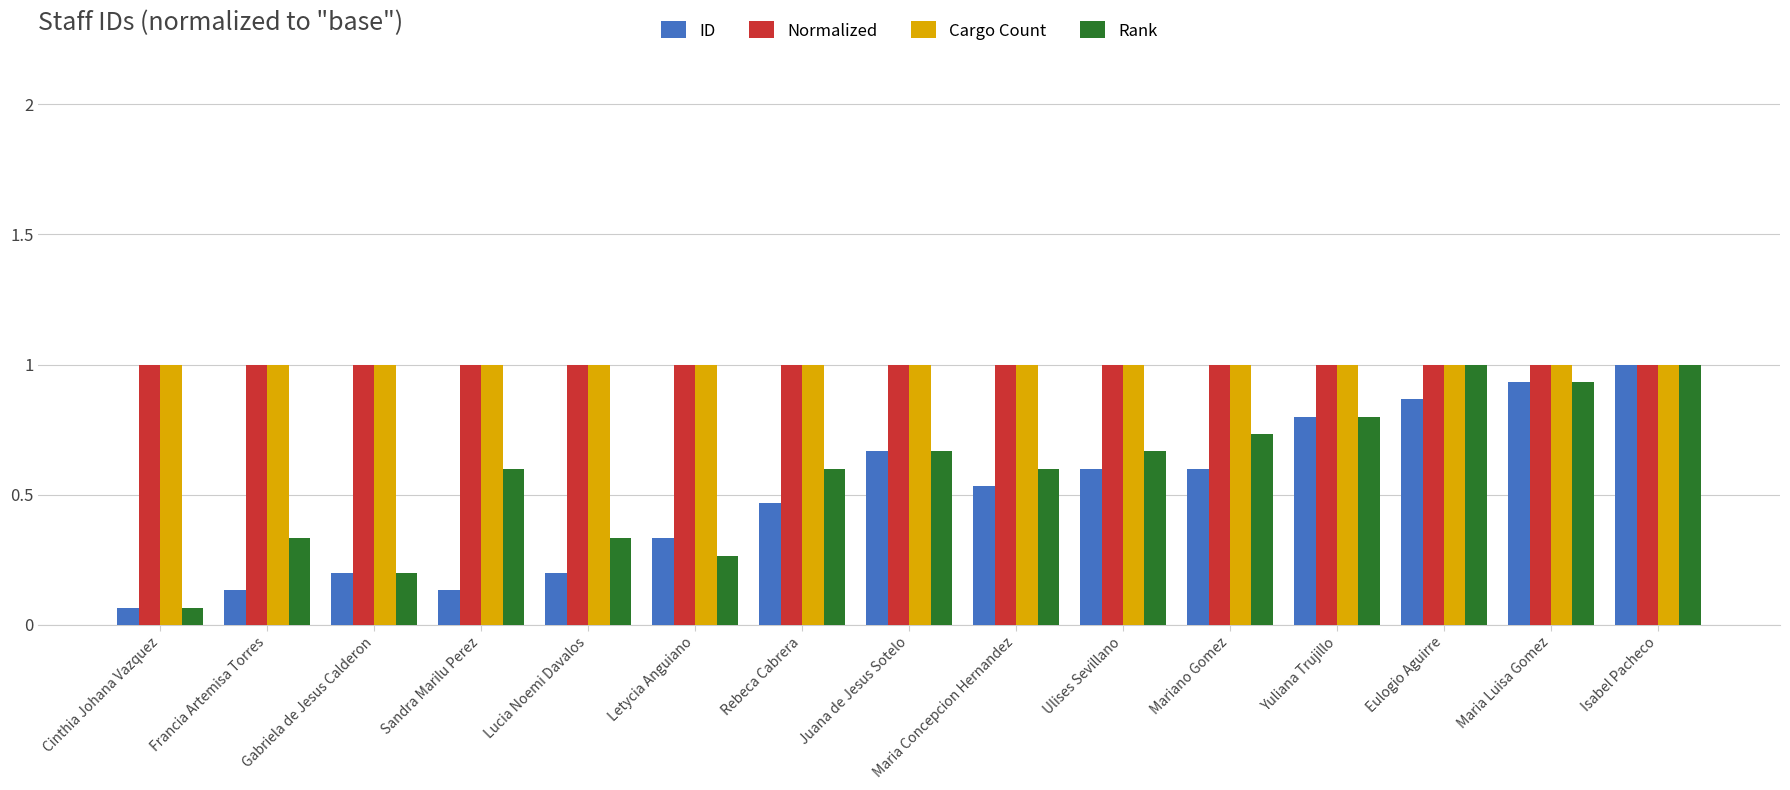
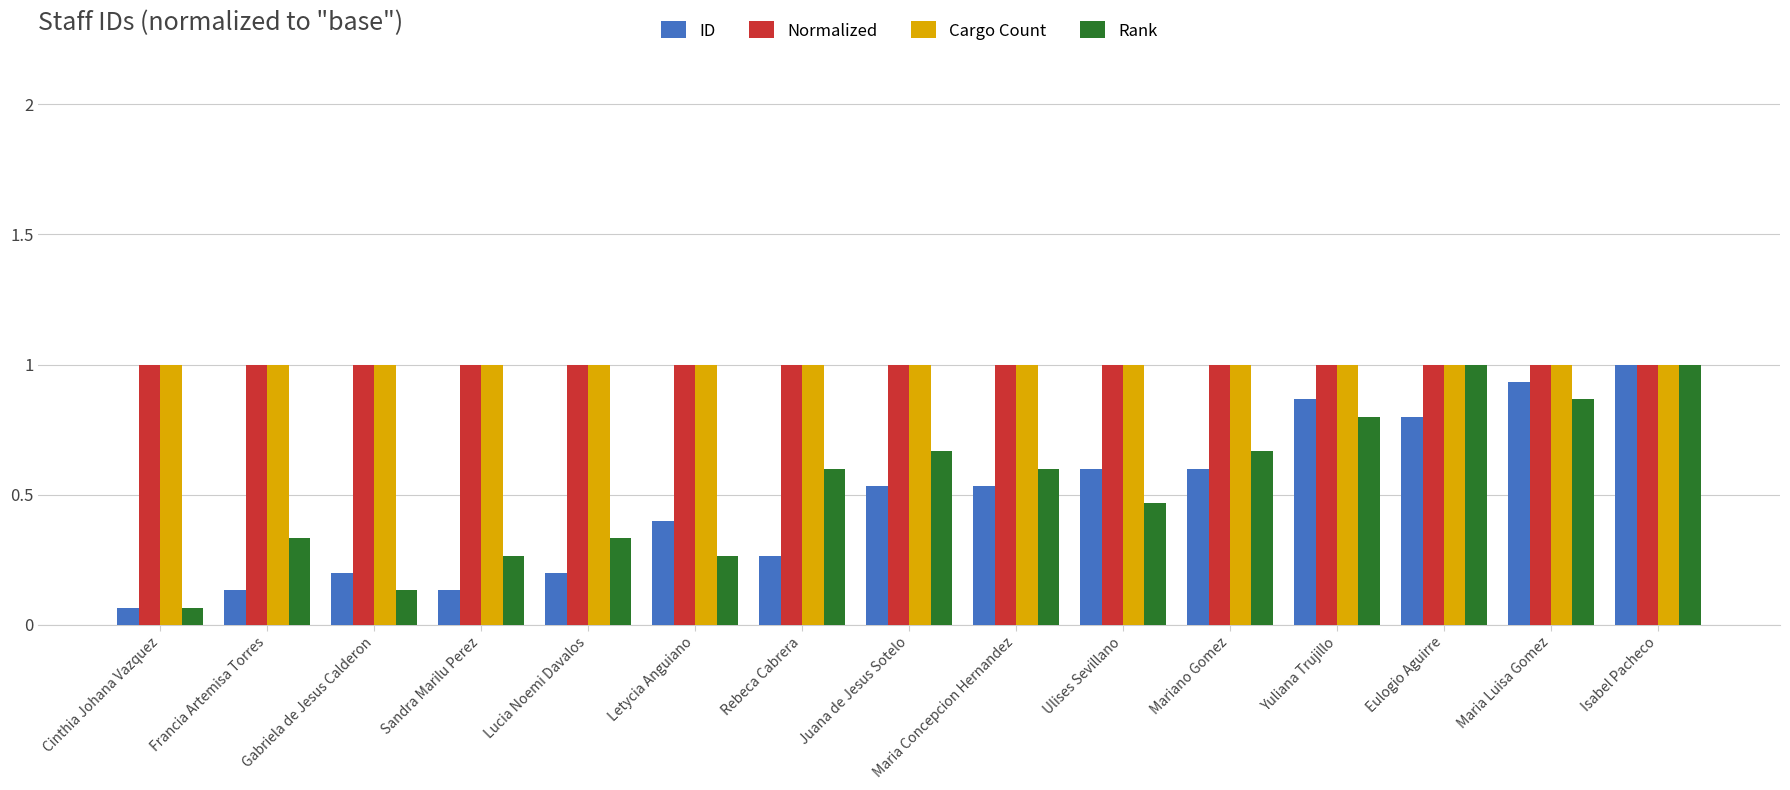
  {
    "ID": {
      "Cinthia Johana Vazquez": 0.07,
      "Francia Artemisa Torres": 0.13,
      "Gabriela de Jesus Calderon": 0.20,
      "Sandra Marilu Perez": 0.13,
      "Lucia Noemi Davalos": 0.20,
-     "Letycia Anguiano": 0.33,
-     "Rebeca Cabrera": 0.47,
-     "Juana de Jesus Sotelo": 0.67,
+     "Letycia Anguiano": 0.40,
+     "Rebeca Cabrera": 0.27,
+     "Juana de Jesus Sotelo": 0.53,
      "Maria Concepcion Hernandez": 0.53,
      "Ulises Sevillano": 0.60,
      "Mariano Gomez": 0.60,
-     "Yuliana Trujillo": 0.80,
-     "Eulogio Aguirre": 0.87,
+     "Yuliana Trujillo": 0.87,
+     "Eulogio Aguirre": 0.80,
      "Maria Luisa Gomez": 0.93,
      "Isabel Pacheco": 1.00
    },
    "Normalized": {
      "Cinthia Johana Vazquez": 1.00,
      "Francia Artemisa Torres": 1.00,
      "Gabriela de Jesus Calderon": 1.00,
      "Sandra Marilu Perez": 1.00,
      "Lucia Noemi Davalos": 1.00,
      "Letycia Anguiano": 1.00,
      "Rebeca Cabrera": 1.00,
      "Juana de Jesus Sotelo": 1.00,
      "Maria Concepcion Hernandez": 1.00,
      "Ulises Sevillano": 1.00,
      "Mariano Gomez": 1.00,
      "Yuliana Trujillo": 1.00,
      "Eulogio Aguirre": 1.00,
      "Maria Luisa Gomez": 1.00,
      "Isabel Pacheco": 1.00
    },
    "Cargo Count": {
      "Cinthia Johana Vazquez": 1.00,
      "Francia Artemisa Torres": 1.00,
      "Gabriela de Jesus Calderon": 1.00,
      "Sandra Marilu Perez": 1.00,
      "Lucia Noemi Davalos": 1.00,
      "Letycia Anguiano": 1.00,
      "Rebeca Cabrera": 1.00,
      "Juana de Jesus Sotelo": 1.00,
      "Maria Concepcion Hernandez": 1.00,
      "Ulises Sevillano": 1.00,
      "Mariano Gomez": 1.00,
      "Yuliana Trujillo": 1.00,
      "Eulogio Aguirre": 1.00,
      "Maria Luisa Gomez": 1.00,
      "Isabel Pacheco": 1.00
    },
    "Rank": {
      "Cinthia Johana Vazquez": 0.07,
      "Francia Artemisa Torres": 0.33,
-     "Gabriela de Jesus Calderon": 0.20,
-     "Sandra Marilu Perez": 0.60,
+     "Gabriela de Jesus Calderon": 0.13,
+     "Sandra Marilu Perez": 0.27,
      "Lucia Noemi Davalos": 0.33,
      "Letycia Anguiano": 0.27,
      "Rebeca Cabrera": 0.60,
      "Juana de Jesus Sotelo": 0.67,
      "Maria Concepcion Hernandez": 0.60,
-     "Ulises Sevillano": 0.67,
-     "Mariano Gomez": 0.73,
+     "Ulises Sevillano": 0.47,
+     "Mariano Gomez": 0.67,
      "Yuliana Trujillo": 0.80,
      "Eulogio Aguirre": 1.00,
-     "Maria Luisa Gomez": 0.93,
+     "Maria Luisa Gomez": 0.87,
      "Isabel Pacheco": 1.00
    }
  }
